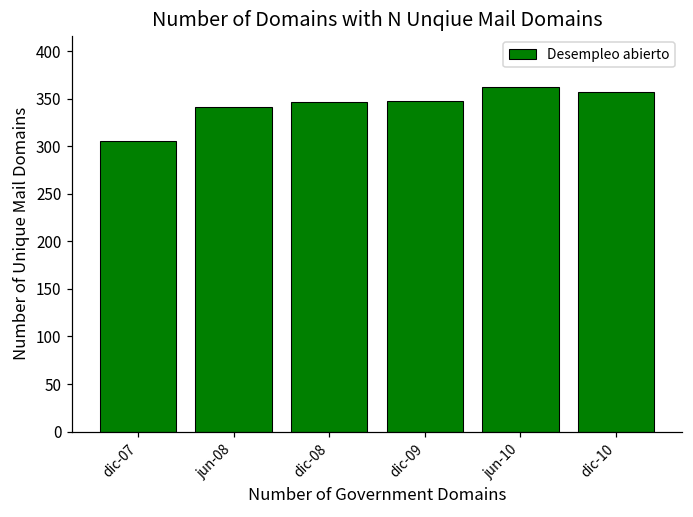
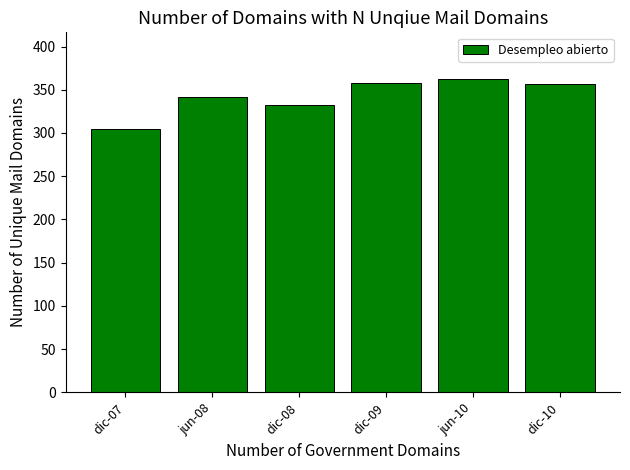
  {
    "dic-07": 310,
    "jun-08": 340,
-   "dic-08": 350,
-   "dic-09": 350,
+   "dic-08": 330,
+   "dic-09": 360,
    "jun-10": 360,
    "dic-10": 360
  }
